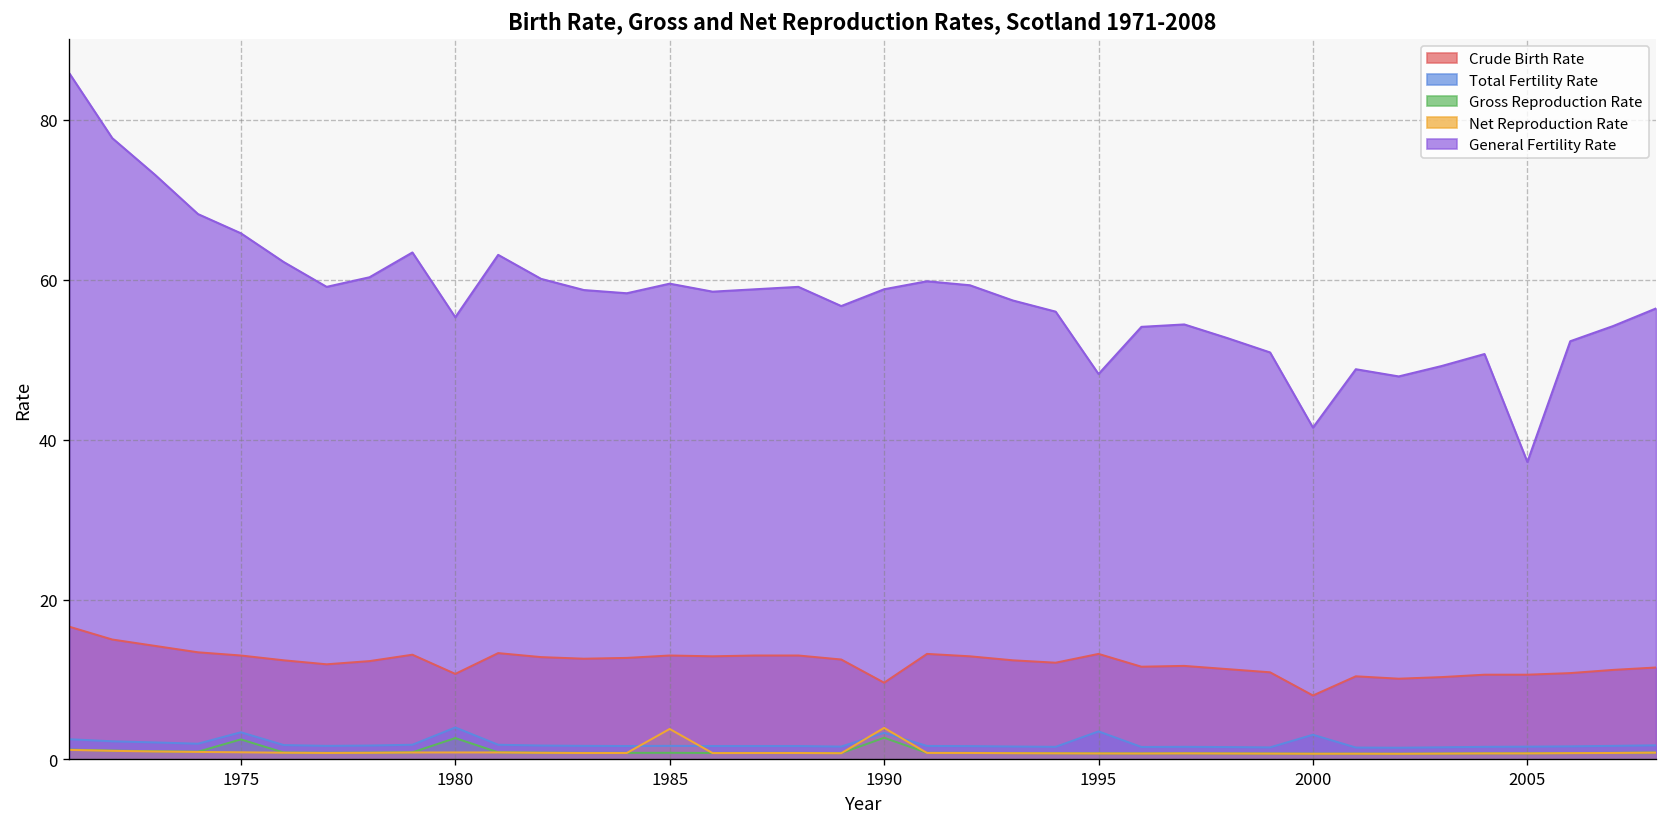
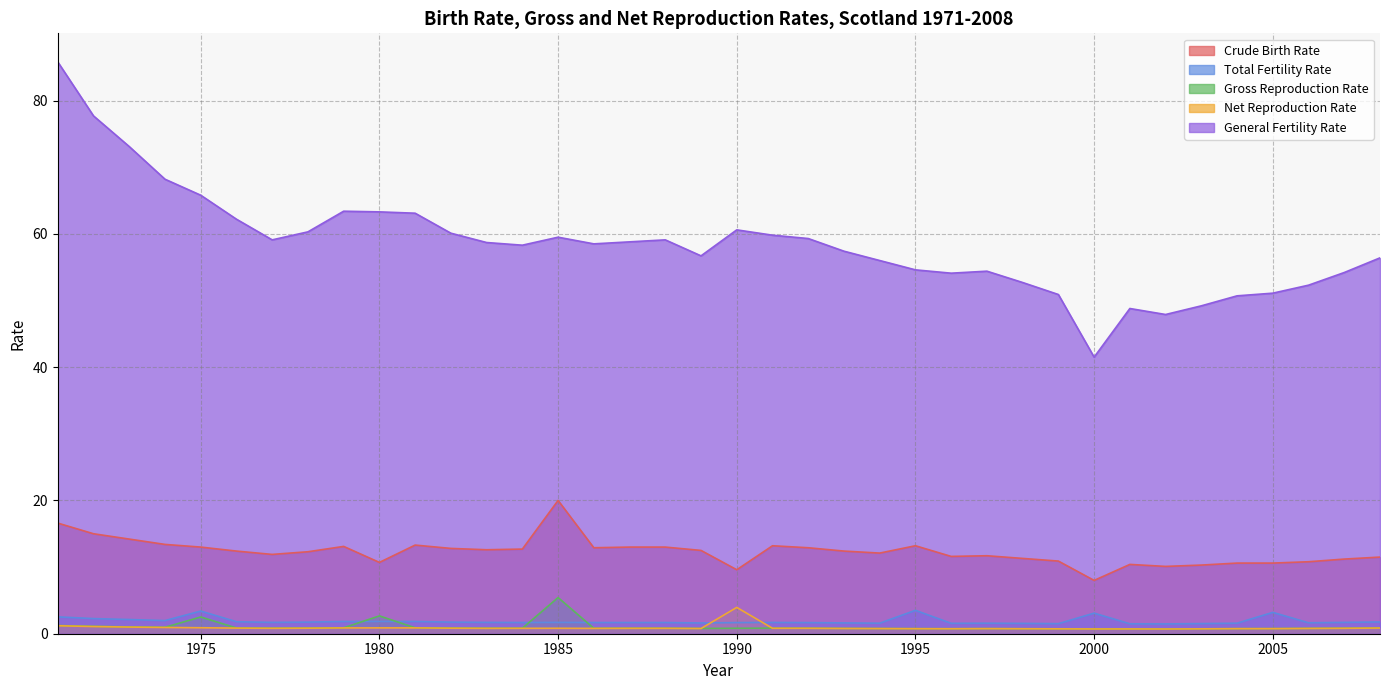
  {
    "Crude Birth Rate": {
      "1975": 13,
      "1980": 11,
-     "1985": 13,
+     "1985": 20,
      "1990": 10,
      "1995": 13,
      "2000": 8,
      "2005": 11
    },
    "Total Fertility Rate": {
      "1975": 3,
-     "1980": 4,
+     "1980": 2,
      "1985": 2,
-     "1990": 3,
+     "1990": 2,
      "1995": 4,
      "2000": 3,
-     "2005": 2
+     "2005": 3
    },
    "Gross Reproduction Rate": {
      "1975": 3,
      "1980": 3,
-     "1985": 1,
-     "1990": 3
+     "1985": 5,
+     "1990": 1
    },
    "Net Reproduction Rate": {
      "1975": 1,
      "1980": 1,
-     "1985": 4,
+     "1985": 1,
      "1990": 4
    },
    "General Fertility Rate": {
      "1975": 66,
-     "1980": 55,
+     "1980": 63,
      "1985": 60,
-     "1990": 59,
-     "1995": 48,
+     "1990": 61,
+     "1995": 55,
      "2000": 42,
-     "2005": 37
+     "2005": 51
    }
  }
